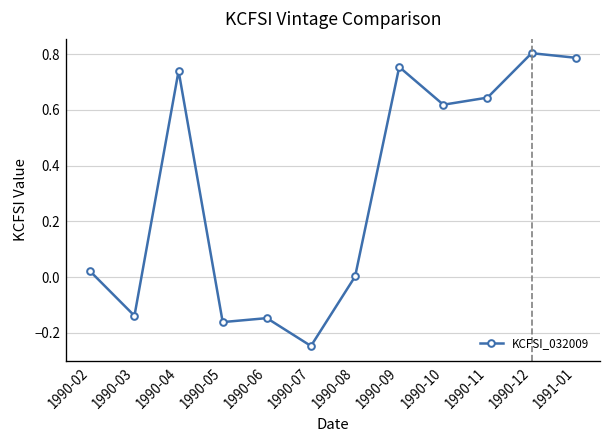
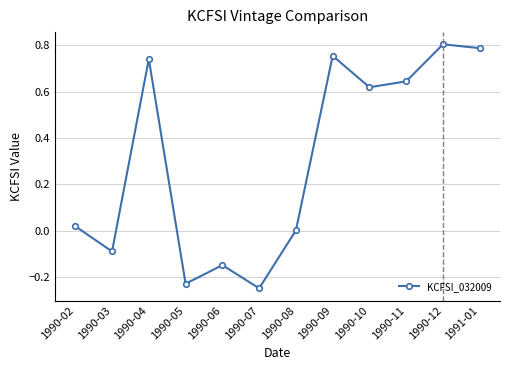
  {
    "1990-02": 0.02,
-   "1990-03": -0.14,
+   "1990-03": -0.09,
    "1990-04": 0.74,
-   "1990-05": -0.16,
+   "1990-05": -0.23,
    "1990-06": -0.15,
    "1990-07": -0.25,
    "1990-08": 0.00,
    "1990-09": 0.75,
    "1990-10": 0.62,
    "1990-11": 0.64,
    "1990-12": 0.80,
    "1991-01": 0.79
  }
